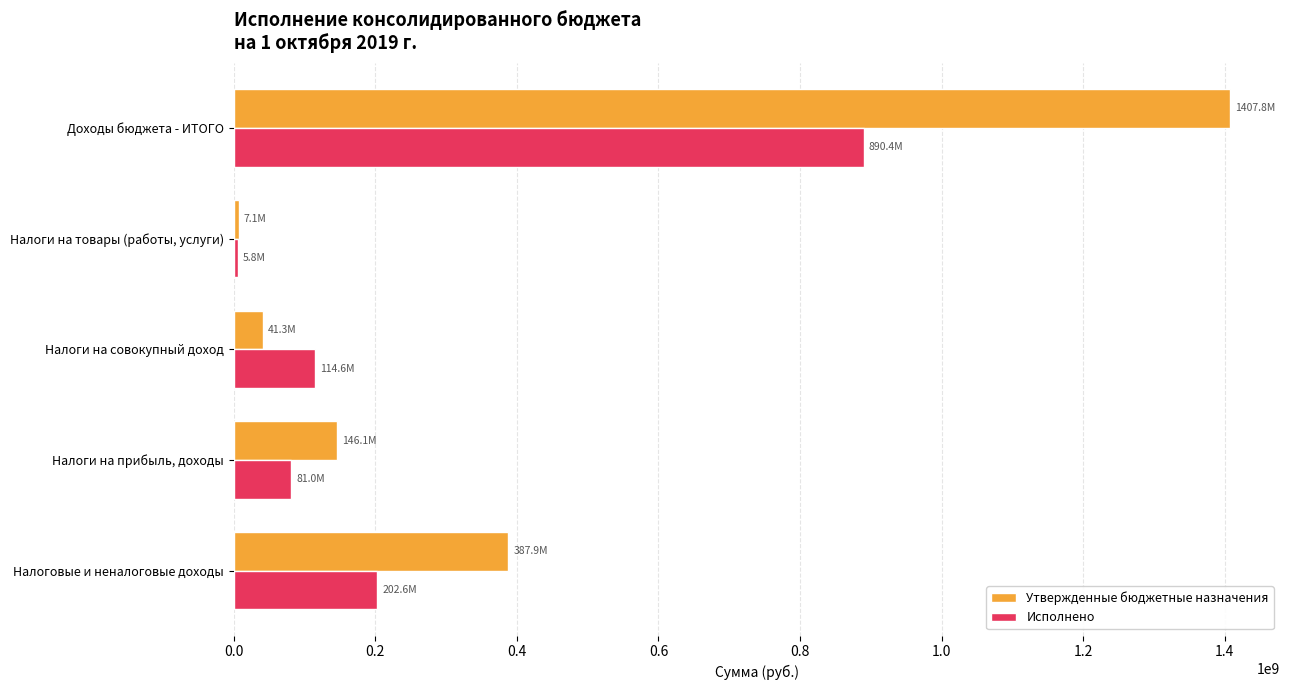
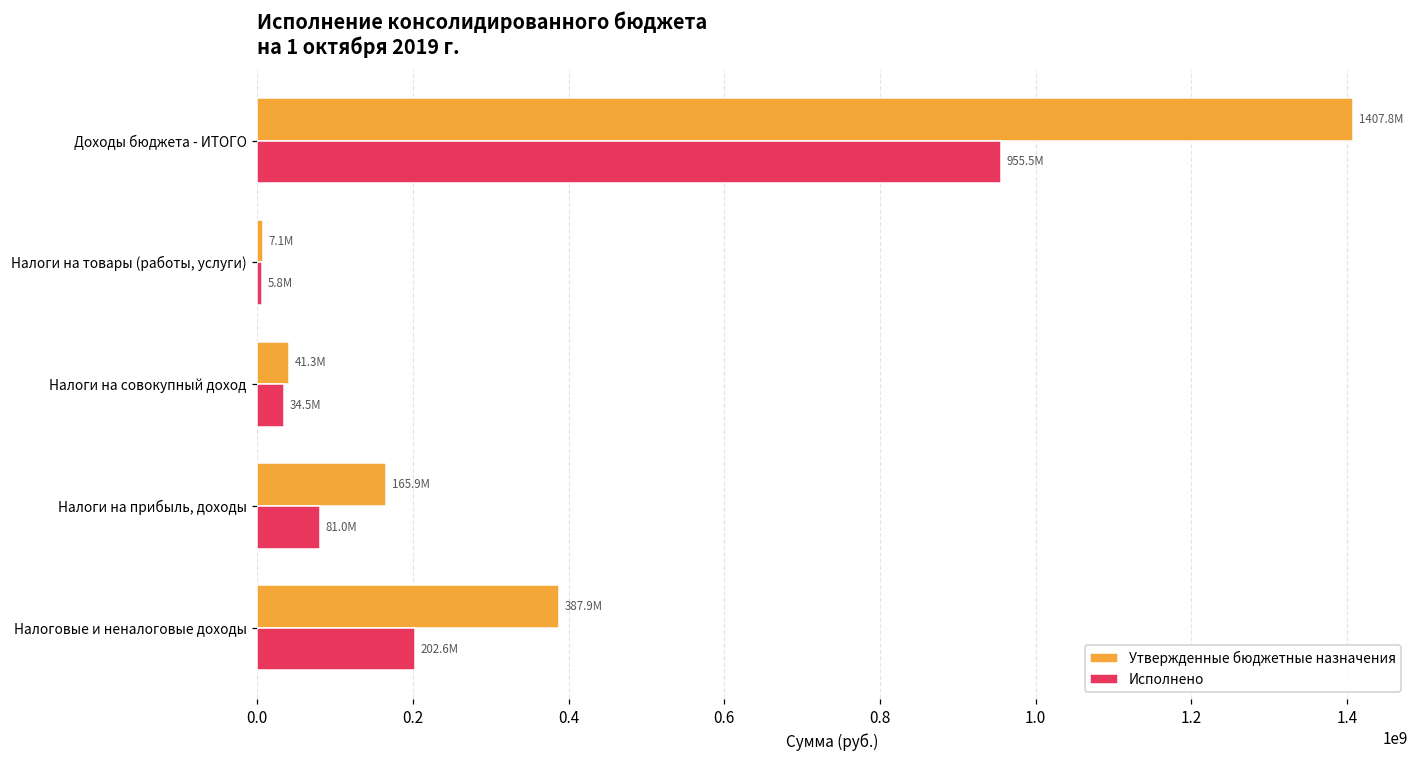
  {
    "Утвержденные бюджетные назначения": {
      "Доходы бюджета - ИТОГО": "1407.8M",
      "Налоги на товары (работы, услуги)": "7.1M",
      "Налоги на совокупный доход": "41.3M",
-     "Налоги на прибыль, доходы": "146.1M",
+     "Налоги на прибыль, доходы": "165.9M",
      "Налоговые и неналоговые доходы": "387.9M"
    },
    "Исполнено": {
-     "Доходы бюджета - ИТОГО": "890.4M",
+     "Доходы бюджета - ИТОГО": "955.5M",
      "Налоги на товары (работы, услуги)": "5.8M",
-     "Налоги на совокупный доход": "114.6M",
+     "Налоги на совокупный доход": "34.5M",
      "Налоги на прибыль, доходы": "81.0M",
      "Налоговые и неналоговые доходы": "202.6M"
    }
  }
